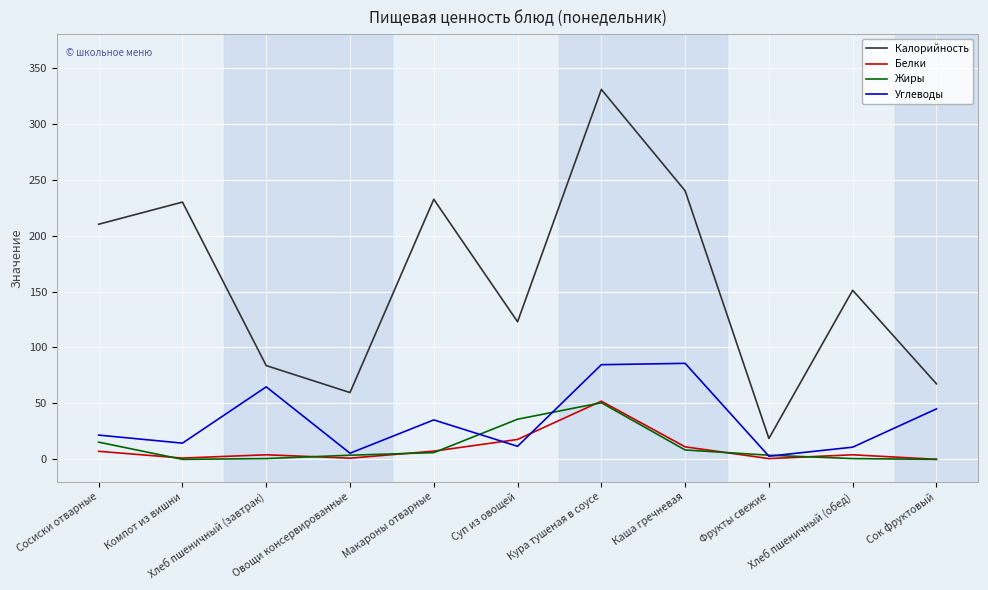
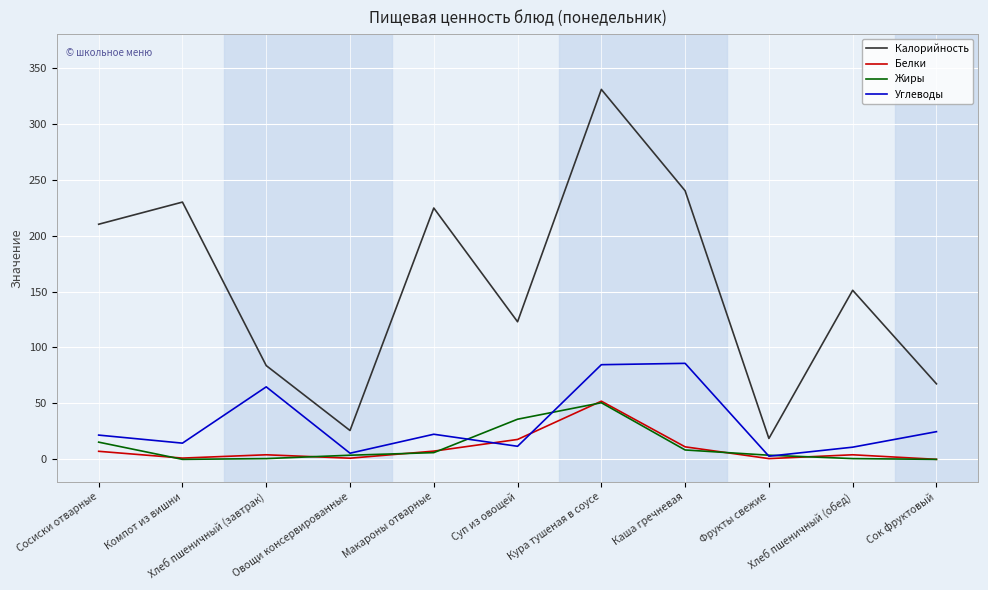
  {
    "Калорийность": {
      "Сосиски отварные": 210,
      "Компот из вишни": 230,
      "Хлеб пшеничный (завтрак)": 84,
-     "Овощи консервированные": 60,
-     "Макароны отварные": 232,
+     "Овощи консервированные": 26,
+     "Макароны отварные": 225,
      "Суп из овощей": 123,
      "Кура тушеная в соусе": 331,
      "Каша гречневая": 240,
      "Фрукты свежие": 19,
      "Хлеб пшеничный (обед)": 151,
      "Сок фруктовый": 68
    },
    "Белки": {
      "Сосиски отварные": 7,
      "Хлеб пшеничный (завтрак)": 4,
      "Овощи консервированные": 1,
      "Суп из овощей": 18,
      "Каша гречневая": 11,
      "Хлеб пшеничный (обед)": 4
    },
    "Жиры": {
      "Сосиски отварные": 15,
      "Хлеб пшеничный (завтрак)": 1,
      "Суп из овощей": 36,
      "Каша гречневая": 8,
      "Хлеб пшеничный (обед)": 1
    },
    "Углеводы": {
      "Сосиски отварные": 22,
      "Компот из вишни": 15,
      "Хлеб пшеничный (завтрак)": 65,
-     "Макароны отварные": 35,
+     "Макароны отварные": 22,
      "Суп из овощей": 12,
      "Кура тушеная в соусе": 85,
      "Каша гречневая": 86,
      "Хлеб пшеничный (обед)": 11,
-     "Сок фруктовый": 45
+     "Сок фруктовый": 25
    }
  }
